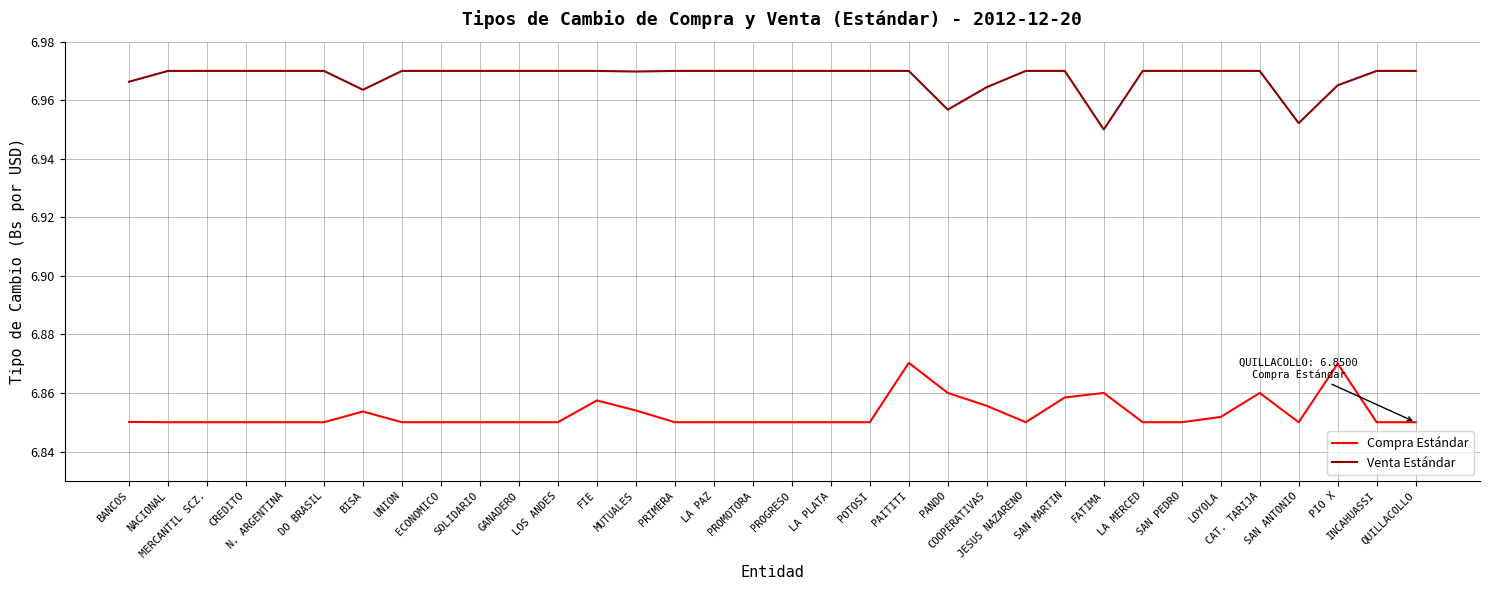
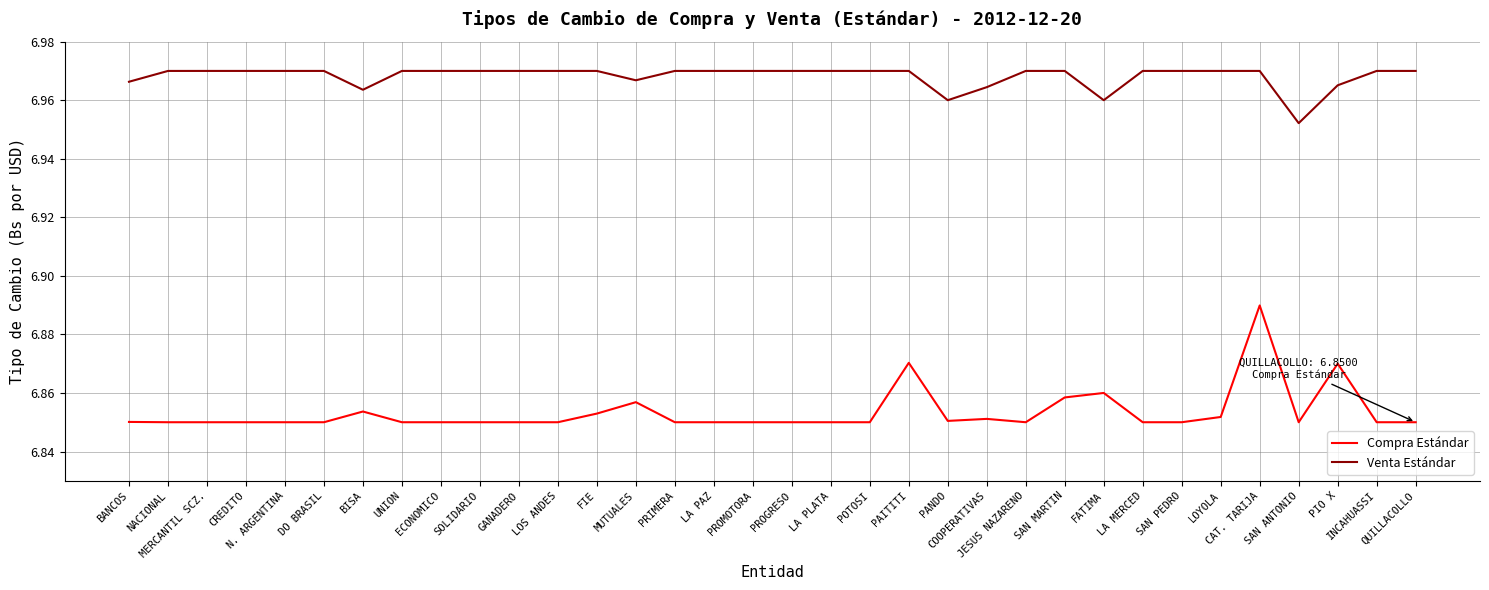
  {
    "Compra Estándar": {
      "BANCOS": 6.850,
      "NACIONAL": 6.850,
      "MERCANTIL SCZ.": 6.850,
      "CREDITO": 6.850,
      "N. ARGENTINA": 6.850,
      "DO BRASIL": 6.850,
      "BISA": 6.854,
      "UNION": 6.850,
      "ECONOMICO": 6.850,
      "SOLIDARIO": 6.850,
      "GANADERO": 6.850,
      "LOS ANDES": 6.850,
-     "FIE": 6.857,
-     "MUTUALES": 6.854,
+     "FIE": 6.853,
+     "MUTUALES": 6.857,
      "PRIMERA": 6.850,
      "LA PAZ": 6.850,
      "PROMOTORA": 6.850,
      "PROGRESO": 6.850,
      "LA PLATA": 6.850,
      "POTOSI": 6.850,
      "PAITITI": 6.870,
-     "PANDO": 6.860,
-     "COOPERATIVAS": 6.856,
+     "PANDO": 6.850,
+     "COOPERATIVAS": 6.851,
      "JESUS NAZARENO": 6.850,
      "SAN MARTIN": 6.858,
      "FATIMA": 6.860,
      "LA MERCED": 6.850,
      "SAN PEDRO": 6.850,
      "LOYOLA": 6.852,
-     "CAT. TARIJA": 6.860,
+     "CAT. TARIJA": 6.890,
      "SAN ANTONIO": 6.850,
      "INCAHUASSI": 6.850,
      "QUILLACOLLO": 6.850
    },
    "Venta Estándar": {
      "BANCOS": 6.966,
      "NACIONAL": 6.970,
      "MERCANTIL SCZ.": 6.970,
      "CREDITO": 6.970,
      "N. ARGENTINA": 6.970,
      "DO BRASIL": 6.970,
      "BISA": 6.964,
      "UNION": 6.970,
      "ECONOMICO": 6.970,
      "SOLIDARIO": 6.970,
      "GANADERO": 6.970,
      "LOS ANDES": 6.970,
      "FIE": 6.970,
-     "MUTUALES": 6.970,
+     "MUTUALES": 6.967,
      "PRIMERA": 6.970,
      "LA PAZ": 6.970,
      "PROMOTORA": 6.970,
      "PROGRESO": 6.970,
      "LA PLATA": 6.970,
      "POTOSI": 6.970,
      "PAITITI": 6.970,
-     "PANDO": 6.957,
+     "PANDO": 6.960,
      "COOPERATIVAS": 6.964,
      "JESUS NAZARENO": 6.970,
      "SAN MARTIN": 6.970,
-     "FATIMA": 6.95,
+     "FATIMA": 6.96,
      "LA MERCED": 6.970,
      "SAN PEDRO": 6.970,
      "LOYOLA": 6.970,
      "CAT. TARIJA": 6.970,
      "SAN ANTONIO": 6.952,
      "PIO X": 6.965,
      "INCAHUASSI": 6.970,
      "QUILLACOLLO": 6.970
    }
  }
